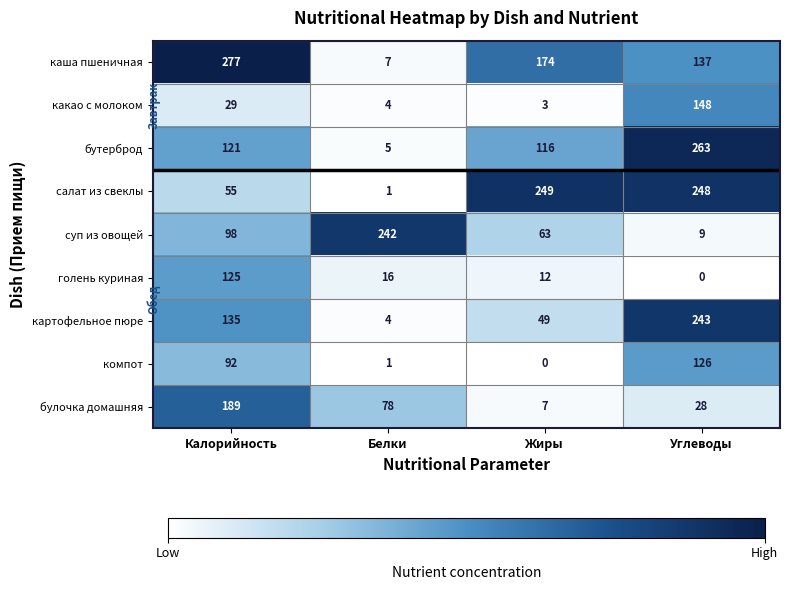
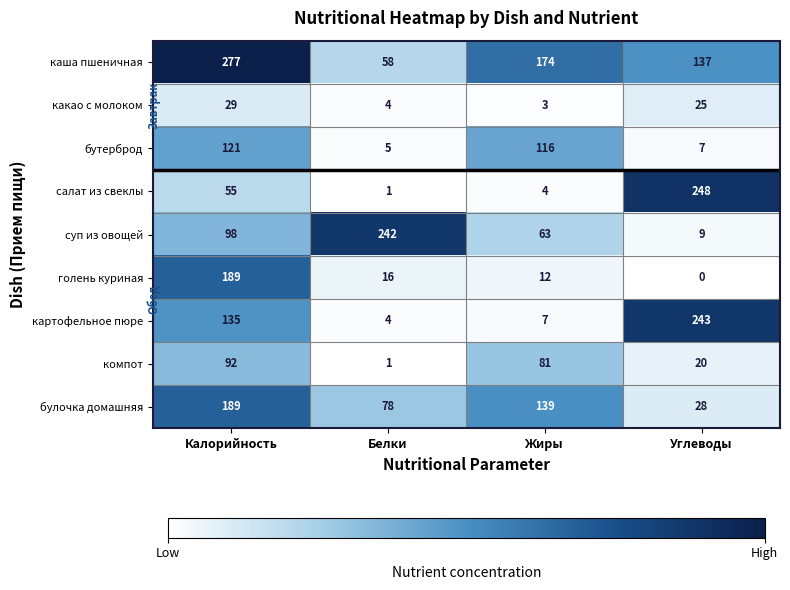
  {
    "каша пшеничная": {
      "Калорийность": 277,
-     "Белки": 7,
+     "Белки": 58,
      "Жиры": 174,
      "Углеводы": 137
    },
    "какао с молоком": {
      "Белки": 4,
      "Жиры": 3,
-     "Углеводы": 148
+     "Углеводы": 25
    },
    "бутерброд": {
      "Калорийность": 121,
      "Белки": 5,
      "Жиры": 116,
-     "Углеводы": 263
+     "Углеводы": 7
    },
    "салат из свеклы": {
      "Калорийность": 55,
      "Белки": 1,
-     "Жиры": 249,
+     "Жиры": 4,
      "Углеводы": 248
    },
    "суп из овощей": {
      "Калорийность": 98,
      "Белки": 242,
      "Жиры": 63,
      "Углеводы": 9
    },
    "голень куриная": {
-     "Калорийность": 125,
+     "Калорийность": 189,
      "Белки": 16,
      "Жиры": 12,
      "Углеводы": 0
    },
    "картофельное пюре": {
      "Белки": 4,
-     "Жиры": 49,
+     "Жиры": 7,
      "Углеводы": 243
    },
    "компот": {
      "Калорийность": 92,
      "Белки": 1,
-     "Жиры": 0,
-     "Углеводы": 126
+     "Жиры": 81,
+     "Углеводы": 20
    },
    "булочка домашняя": {
      "Калорийность": 189,
      "Белки": 78,
-     "Жиры": 7,
+     "Жиры": 139,
      "Углеводы": 28
    }
  }
